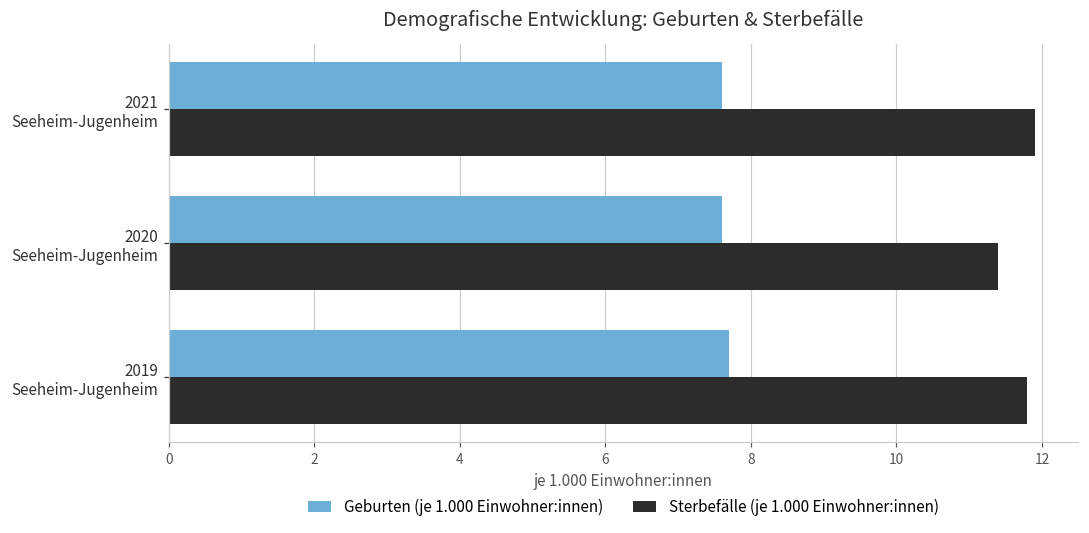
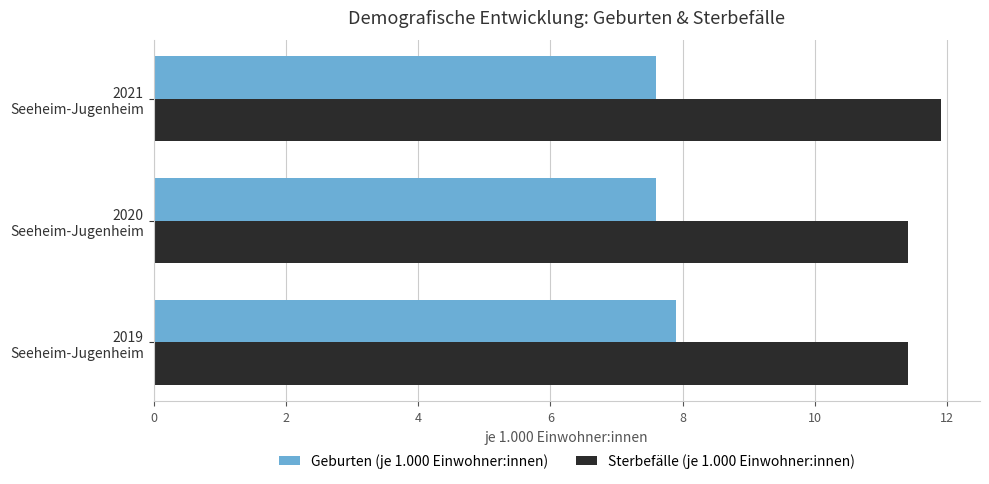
  {
    "Geburten (je 1.000 Einwohner:innen)": {
      "2021 Seeheim-Jugenheim": 7.6,
      "2020 Seeheim-Jugenheim": 7.6,
-     "2019 Seeheim-Jugenheim": 7.7
+     "2019 Seeheim-Jugenheim": 7.9
    },
    "Sterbefälle (je 1.000 Einwohner:innen)": {
      "2021 Seeheim-Jugenheim": 11.9,
      "2020 Seeheim-Jugenheim": 11.4,
-     "2019 Seeheim-Jugenheim": 11.8
+     "2019 Seeheim-Jugenheim": 11.4
    }
  }
